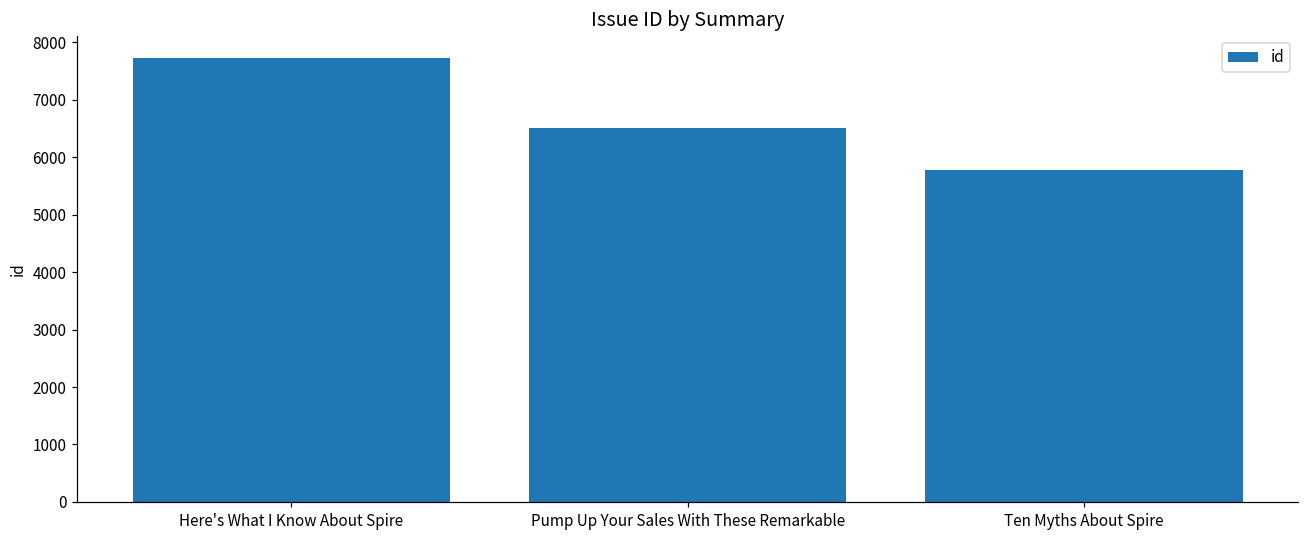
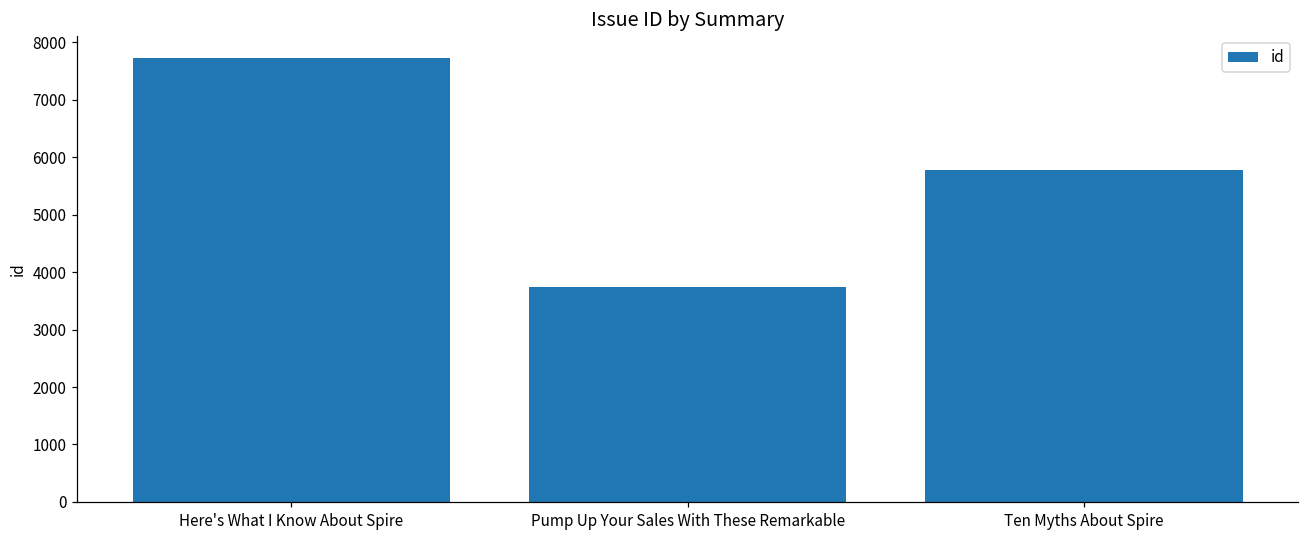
  {
    "Here's What I Know About Spire": 7700,
-   "Pump Up Your Sales With These Remarkable": 6500,
+   "Pump Up Your Sales With These Remarkable": 3700,
    "Ten Myths About Spire": 5800
  }
